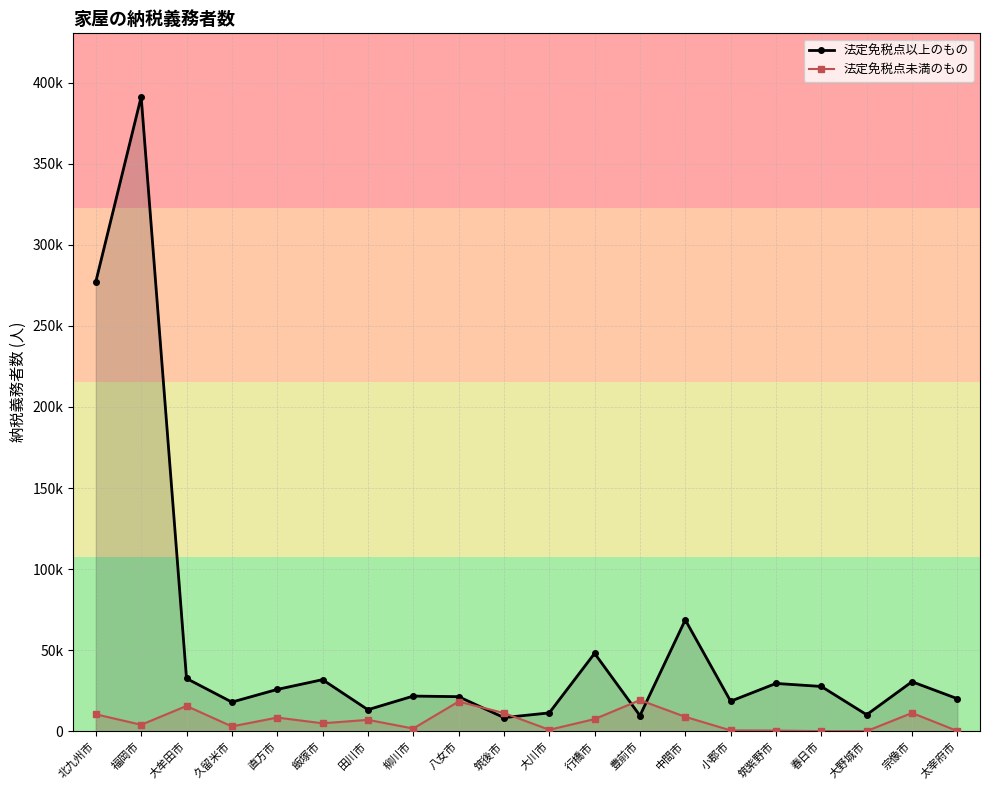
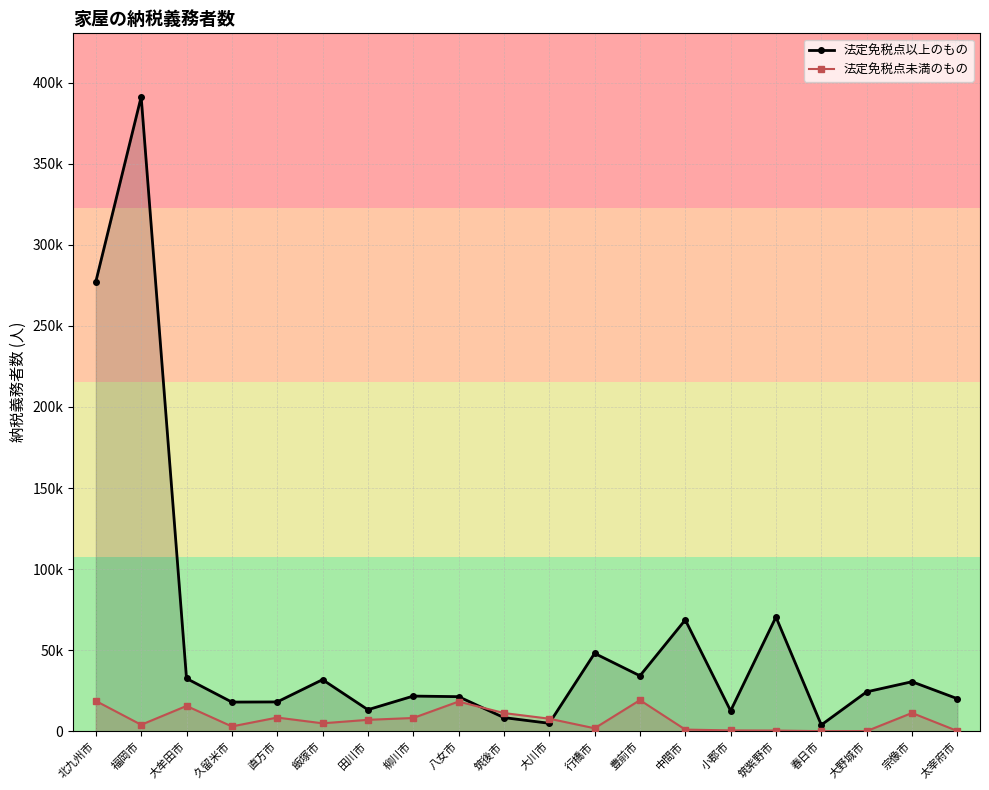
  {
    "法定免税点以上のもの": {
      "北九州市": 277000,
      "福岡市": 391000,
      "大牟田市": 33000,
      "久留米市": 18000,
-     "直方市": 26000,
+     "直方市": 18000,
      "飯塚市": 32000,
      "田川市": 13000,
      "柳川市": 22000,
      "八女市": 21000,
      "筑後市": 8000,
-     "大川市": 11000,
+     "大川市": 5000,
      "行橋市": 48000,
-     "豊前市": 10000,
+     "豊前市": 34000,
      "中間市": 69000,
-     "小郡市": 19000,
-     "筑紫野市": 30000,
-     "春日市": 28000,
-     "大野城市": 10000,
+     "小郡市": 13000,
+     "筑紫野市": 70000,
+     "春日市": 4000,
+     "大野城市": 24000,
      "宗像市": 31000,
      "太宰府市": 20000
    },
    "法定免税点未満のもの": {
-     "北九州市": 10000,
+     "北九州市": 19000,
      "福岡市": 4000,
      "大牟田市": 16000,
      "久留米市": 3000,
      "直方市": 8000,
      "飯塚市": 5000,
      "田川市": 7000,
-     "柳川市": 2000,
+     "柳川市": 8000,
      "八女市": 18000,
      "筑後市": 11000,
-     "大川市": 1000,
-     "行橋市": 8000,
+     "大川市": 8000,
+     "行橋市": 2000,
      "豊前市": 19000,
-     "中間市": 9000,
+     "中間市": 1000,
      "小郡市": 1000,
      "筑紫野市": 0,
      "春日市": 0,
      "大野城市": 0,
      "宗像市": 11000,
      "太宰府市": 0
    }
  }
